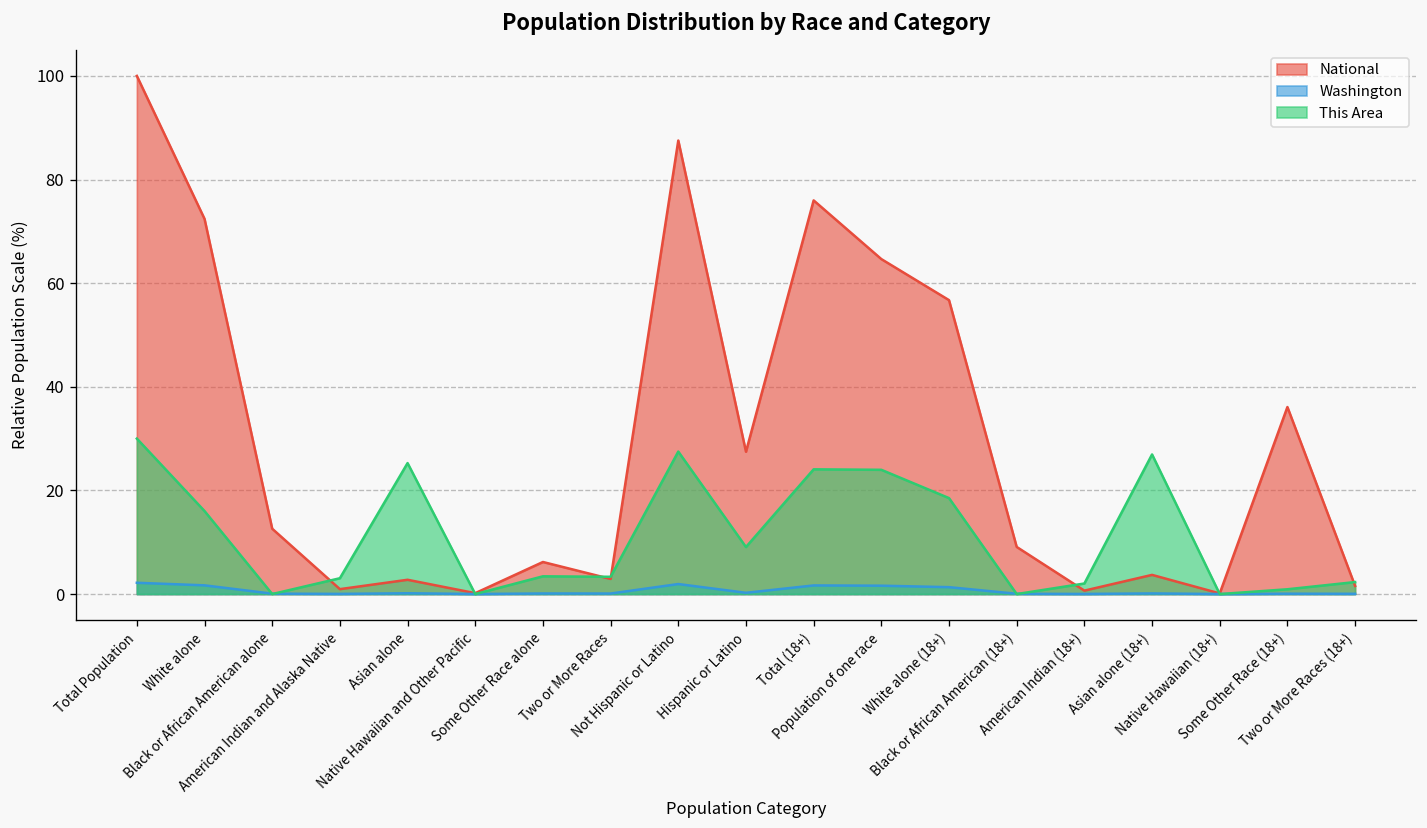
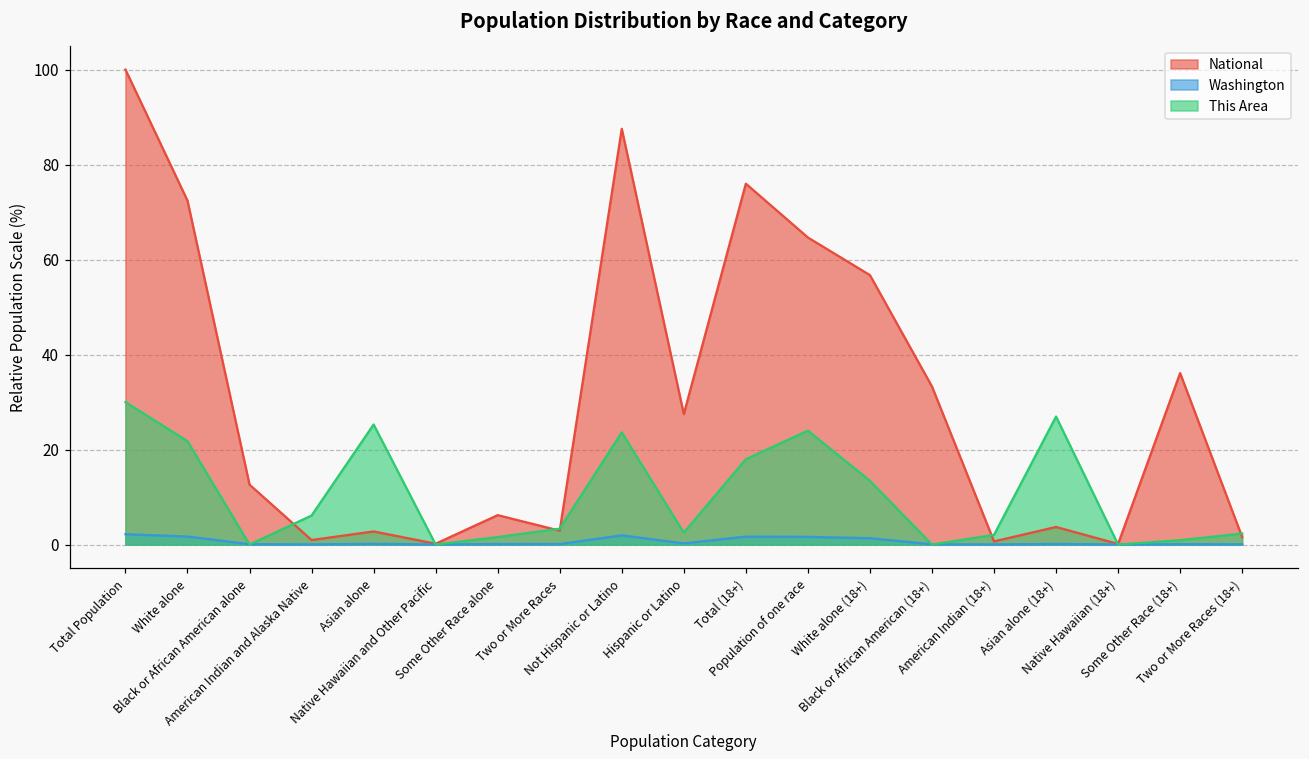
  {
    "National": {
      "Total Population": 100,
      "White alone": 72,
      "Black or African American alone": 13,
      "American Indian and Alaska Native": 1,
      "Asian alone": 3,
      "Some Other Race alone": 6,
      "Not Hispanic or Latino": 88,
      "Hispanic or Latino": 27,
      "Total (18+)": 76,
      "Population of one race": 65,
      "White alone (18+)": 57,
-     "Black or African American (18+)": 9,
+     "Black or African American (18+)": 33,
      "American Indian (18+)": 1,
      "Asian alone (18+)": 4,
      "Some Other Race (18+)": 36,
      "Two or More Races (18+)": 2
    },
    "Washington": {
      "Total Population": 2,
      "White alone": 2,
      "American Indian and Alaska Native": 0,
      "Asian alone": 0,
      "Some Other Race alone": 0,
      "Two or More Races": 0,
      "Not Hispanic or Latino": 2,
      "Hispanic or Latino": 0,
      "Total (18+)": 2,
      "Population of one race": 2,
      "White alone (18+)": 1,
      "American Indian (18+)": 0,
      "Asian alone (18+)": 0,
      "Some Other Race (18+)": 0,
      "Two or More Races (18+)": 0
    },
    "This Area": {
      "Total Population": 30,
-     "White alone": 16,
-     "American Indian and Alaska Native": 3,
+     "White alone": 22,
+     "American Indian and Alaska Native": 6,
      "Asian alone": 25,
-     "Some Other Race alone": 3,
-     "Not Hispanic or Latino": 28,
-     "Hispanic or Latino": 9,
-     "Total (18+)": 24,
+     "Some Other Race alone": 2,
+     "Not Hispanic or Latino": 24,
+     "Hispanic or Latino": 3,
+     "Total (18+)": 18,
      "Population of one race": 24,
-     "White alone (18+)": 19,
+     "White alone (18+)": 13,
      "American Indian (18+)": 2,
      "Asian alone (18+)": 27,
      "Some Other Race (18+)": 1,
      "Two or More Races (18+)": 2
    }
  }
